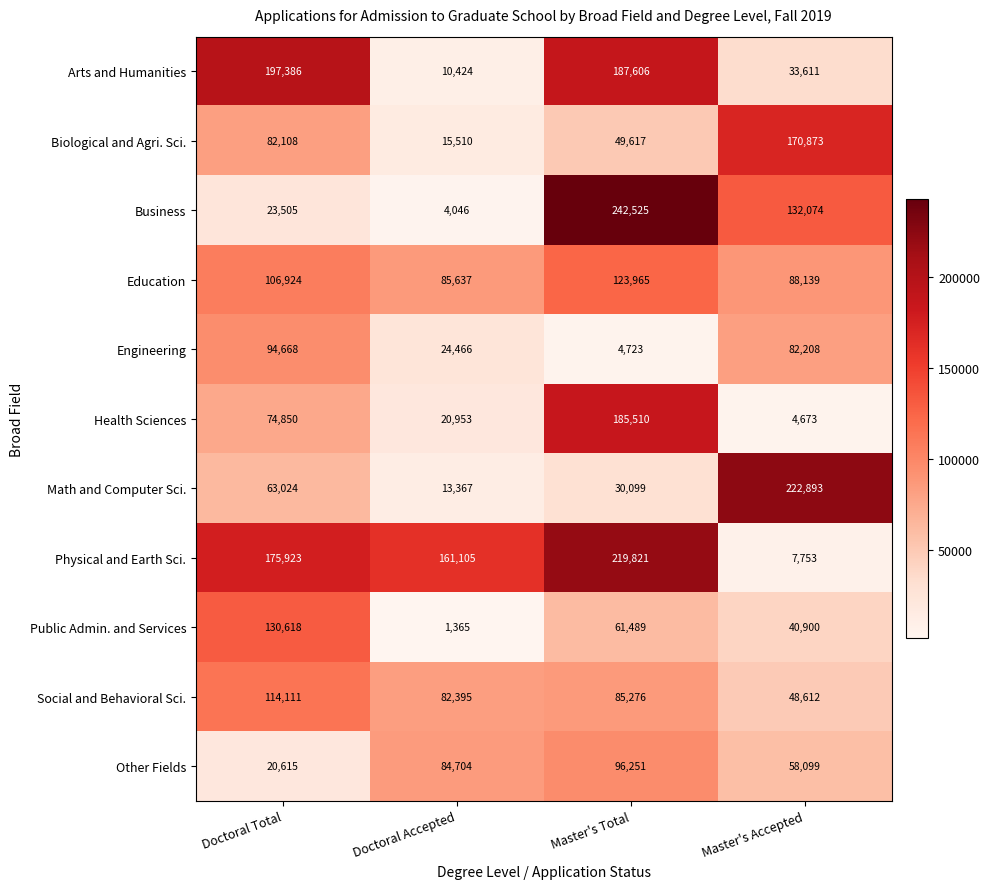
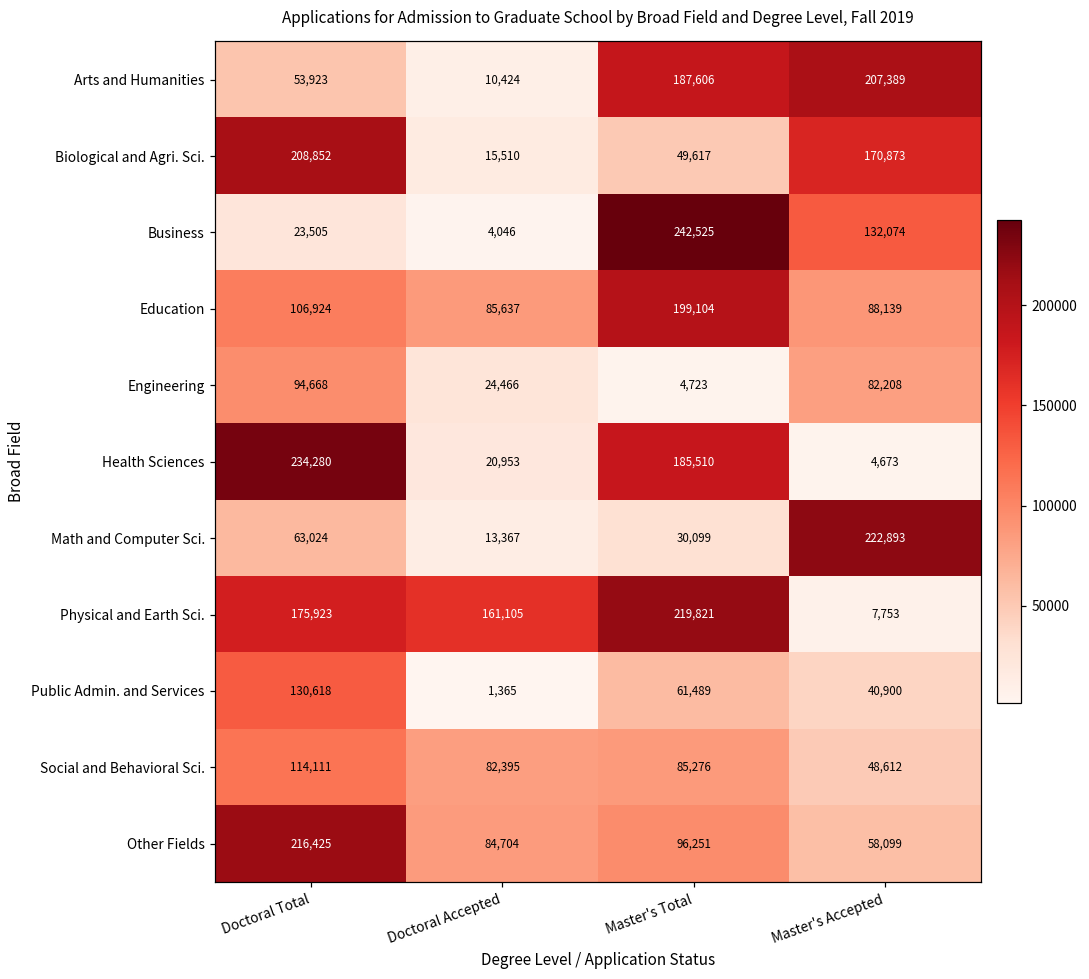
  {
    "Arts and Humanities": {
-     "Doctoral Total": "197,386",
+     "Doctoral Total": "53,923",
      "Doctoral Accepted": "10,424",
      "Master's Total": "187,606",
-     "Master's Accepted": "33,611"
+     "Master's Accepted": "207,389"
    },
    "Biological and Agri. Sci.": {
-     "Doctoral Total": "82,108",
+     "Doctoral Total": "208,852",
      "Doctoral Accepted": "15,510",
      "Master's Total": "49,617",
      "Master's Accepted": "170,873"
    },
    "Business": {
      "Doctoral Total": "23,505",
      "Doctoral Accepted": "4,046",
      "Master's Total": "242,525",
      "Master's Accepted": "132,074"
    },
    "Education": {
      "Doctoral Total": "106,924",
      "Doctoral Accepted": "85,637",
-     "Master's Total": "123,965",
+     "Master's Total": "199,104",
      "Master's Accepted": "88,139"
    },
    "Engineering": {
      "Doctoral Total": "94,668",
      "Doctoral Accepted": "24,466",
      "Master's Total": "4,723",
      "Master's Accepted": "82,208"
    },
    "Health Sciences": {
-     "Doctoral Total": "74,850",
+     "Doctoral Total": "234,280",
      "Doctoral Accepted": "20,953",
      "Master's Total": "185,510",
      "Master's Accepted": "4,673"
    },
    "Math and Computer Sci.": {
      "Doctoral Total": "63,024",
      "Doctoral Accepted": "13,367",
      "Master's Total": "30,099",
      "Master's Accepted": "222,893"
    },
    "Physical and Earth Sci.": {
      "Doctoral Total": "175,923",
      "Doctoral Accepted": "161,105",
      "Master's Total": "219,821",
      "Master's Accepted": "7,753"
    },
    "Public Admin. and Services": {
      "Doctoral Total": "130,618",
      "Doctoral Accepted": "1,365",
      "Master's Total": "61,489",
      "Master's Accepted": "40,900"
    },
    "Social and Behavioral Sci.": {
      "Doctoral Total": "114,111",
      "Doctoral Accepted": "82,395",
      "Master's Total": "85,276",
      "Master's Accepted": "48,612"
    },
    "Other Fields": {
-     "Doctoral Total": "20,615",
+     "Doctoral Total": "216,425",
      "Doctoral Accepted": "84,704",
      "Master's Total": "96,251",
      "Master's Accepted": "58,099"
    }
  }
